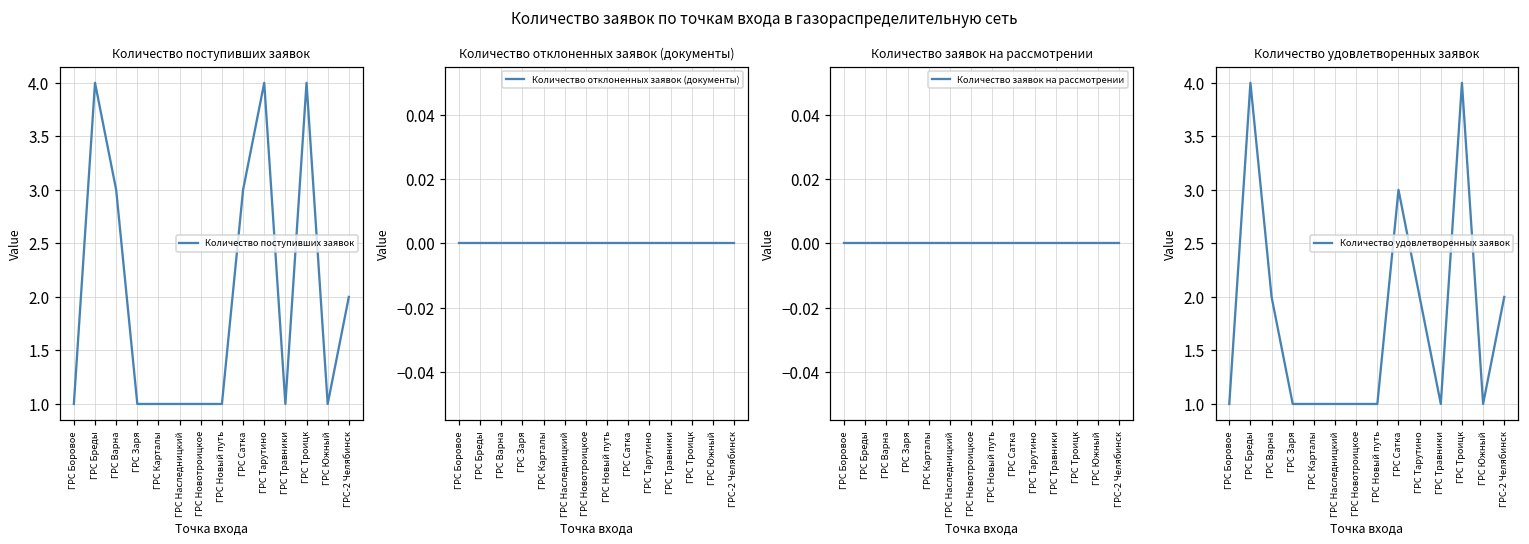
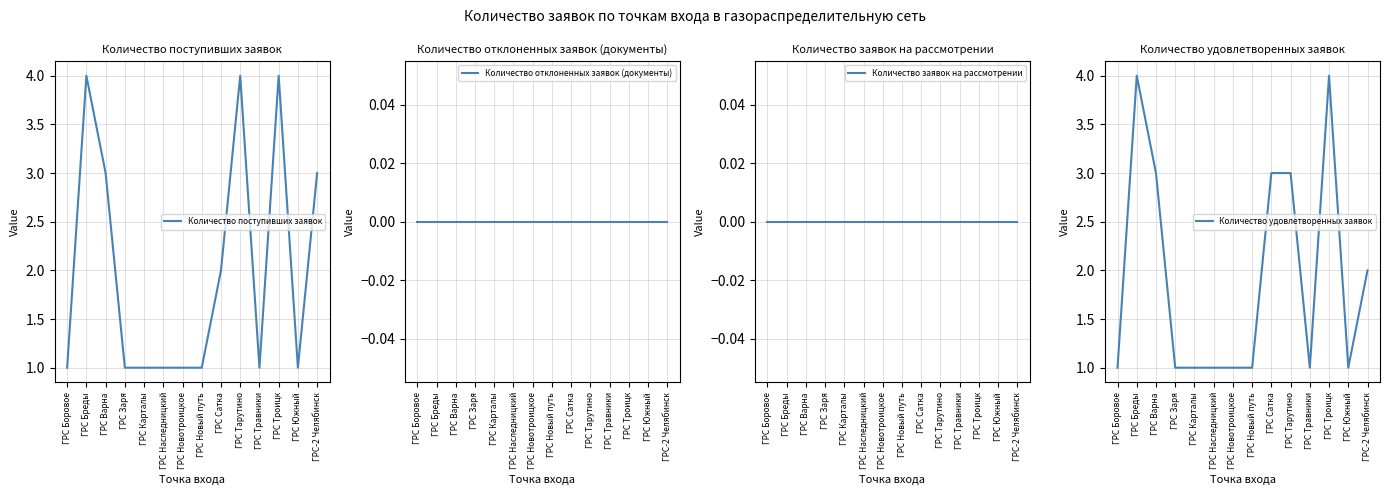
  {
    "Количество поступивших заявок": {
      "ГРС Боровое": 1,
      "ГРС Бреды": 4,
      "ГРС Варна": 3,
      "ГРС Заря": 1,
      "ГРС Карталы": 1,
      "ГРС Наследницкий": 1,
      "ГРС Новотроицкое": 1,
      "ГРС Новый путь": 1,
-     "ГРС Сатка": 3,
+     "ГРС Сатка": 2,
      "ГРС Тарутино": 4,
      "ГРС Травники": 1,
      "ГРС Троицк": 4,
      "ГРС Южный": 1,
-     "ГРС-2 Челябинск": 2
+     "ГРС-2 Челябинск": 3
    },
    "Количество отклоненных заявок (документы)": {
      "ГРС Боровое": 0.000,
      "ГРС Бреды": 0.000,
      "ГРС Варна": 0.000,
      "ГРС Заря": 0.000,
      "ГРС Карталы": 0.000,
      "ГРС Наследницкий": 0.000,
      "ГРС Новотроицкое": 0.000,
      "ГРС Новый путь": 0.000,
      "ГРС Сатка": 0.000,
      "ГРС Тарутино": 0.000,
      "ГРС Травники": 0.000,
      "ГРС Троицк": 0.000,
      "ГРС Южный": 0.000,
      "ГРС-2 Челябинск": 0.000
    },
    "Количество заявок на рассмотрении": {
      "ГРС Боровое": 0.000,
      "ГРС Бреды": 0.000,
      "ГРС Варна": 0.000,
      "ГРС Заря": 0.000,
      "ГРС Карталы": 0.000,
      "ГРС Наследницкий": 0.000,
      "ГРС Новотроицкое": 0.000,
      "ГРС Новый путь": 0.000,
      "ГРС Сатка": 0.000,
      "ГРС Тарутино": 0.000,
      "ГРС Травники": 0.000,
      "ГРС Троицк": 0.000,
      "ГРС Южный": 0.000,
      "ГРС-2 Челябинск": 0.000
    },
    "Количество удовлетворенных заявок": {
      "ГРС Боровое": 1,
      "ГРС Бреды": 4,
-     "ГРС Варна": 2,
+     "ГРС Варна": 3,
      "ГРС Заря": 1,
      "ГРС Карталы": 1,
      "ГРС Наследницкий": 1,
      "ГРС Новотроицкое": 1,
      "ГРС Новый путь": 1,
      "ГРС Сатка": 3,
-     "ГРС Тарутино": 2,
+     "ГРС Тарутино": 3,
      "ГРС Травники": 1,
      "ГРС Троицк": 4,
      "ГРС Южный": 1,
      "ГРС-2 Челябинск": 2
    }
  }
